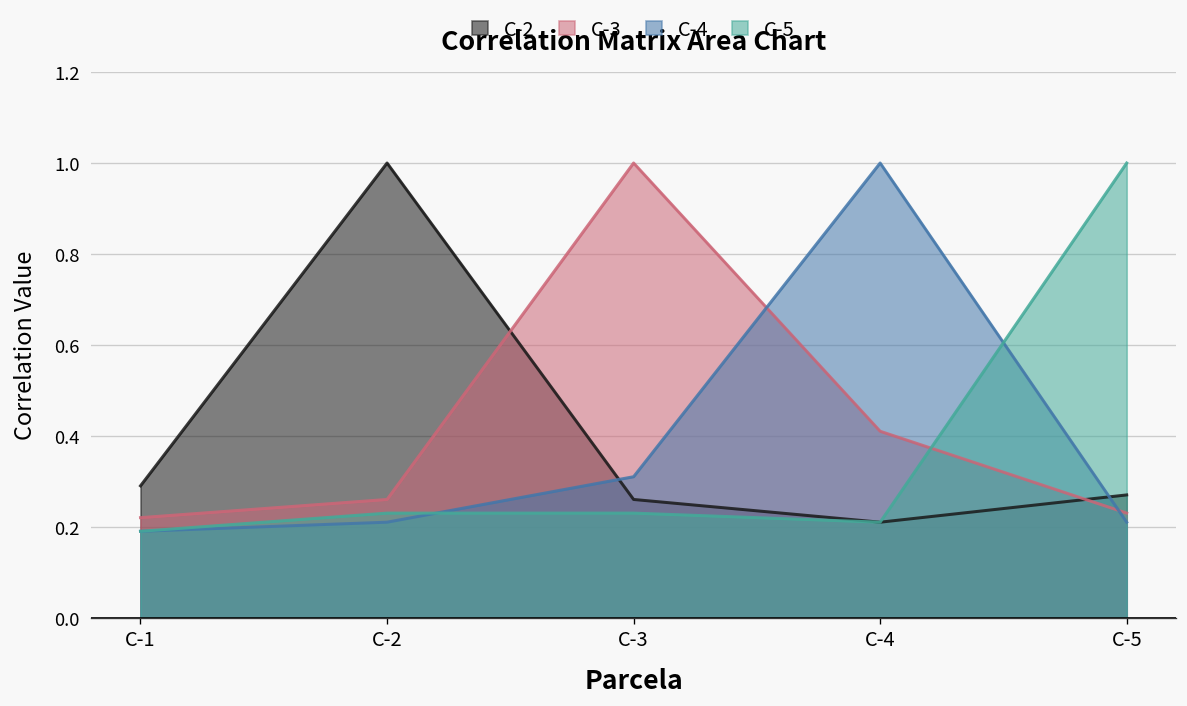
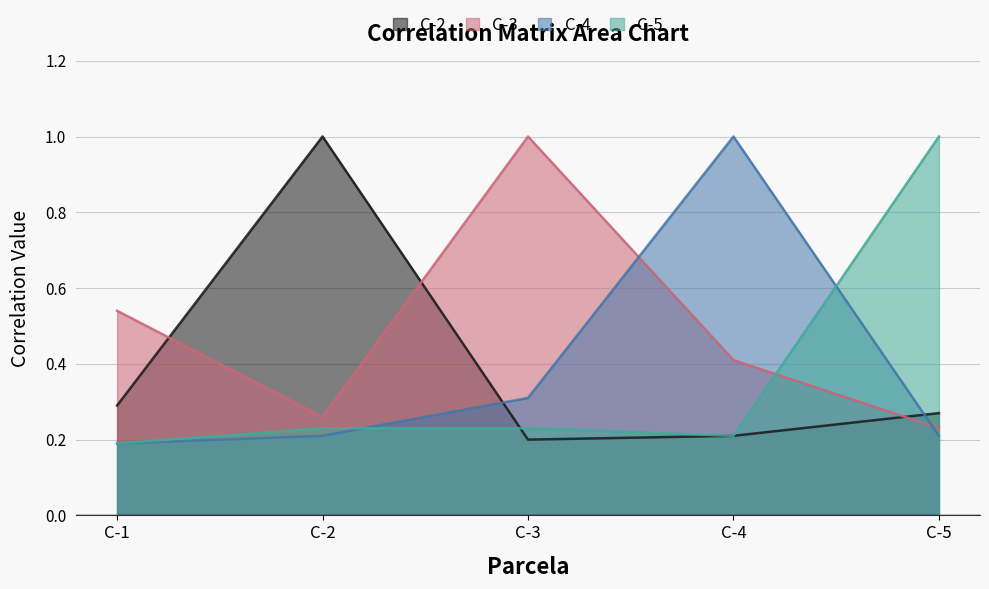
  {
    "C-2": {
      "C-1": 0.29,
      "C-2": 1.00,
-     "C-3": 0.26,
+     "C-3": 0.20,
      "C-5": 0.27
    },
    "C-3": {
-     "C-1": 0.22,
+     "C-1": 0.54,
      "C-2": 0.26,
      "C-3": 1.00,
      "C-4": 0.41,
      "C-5": 0.23
    }
  }
